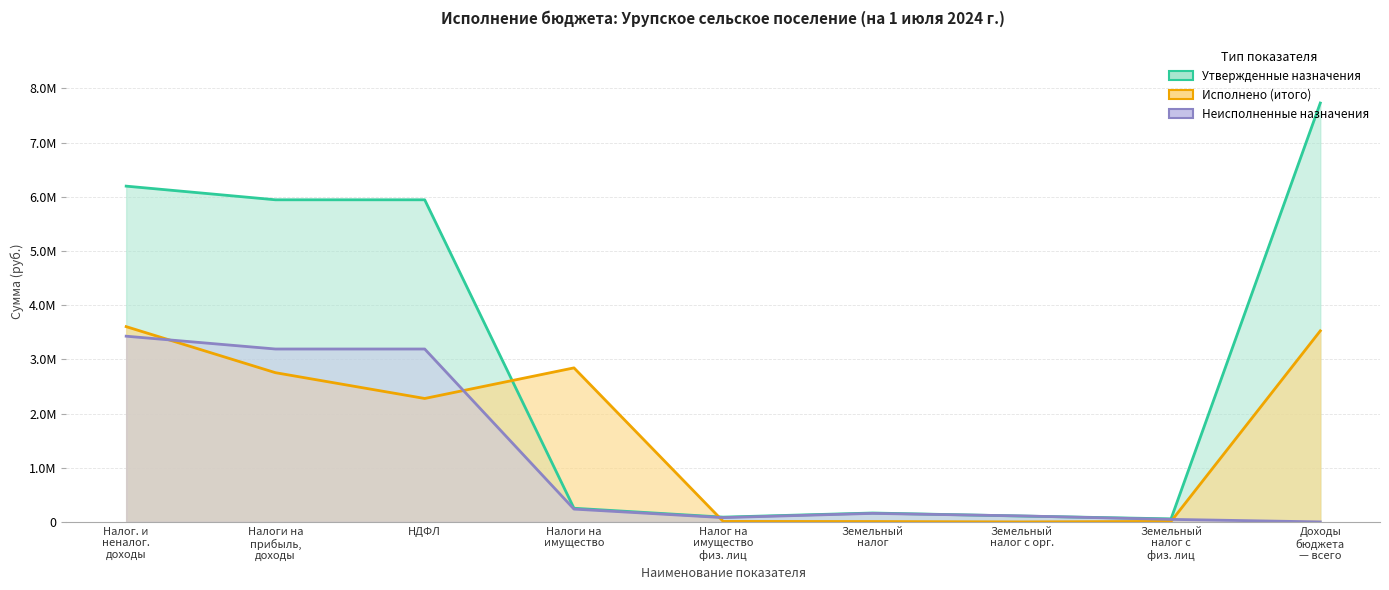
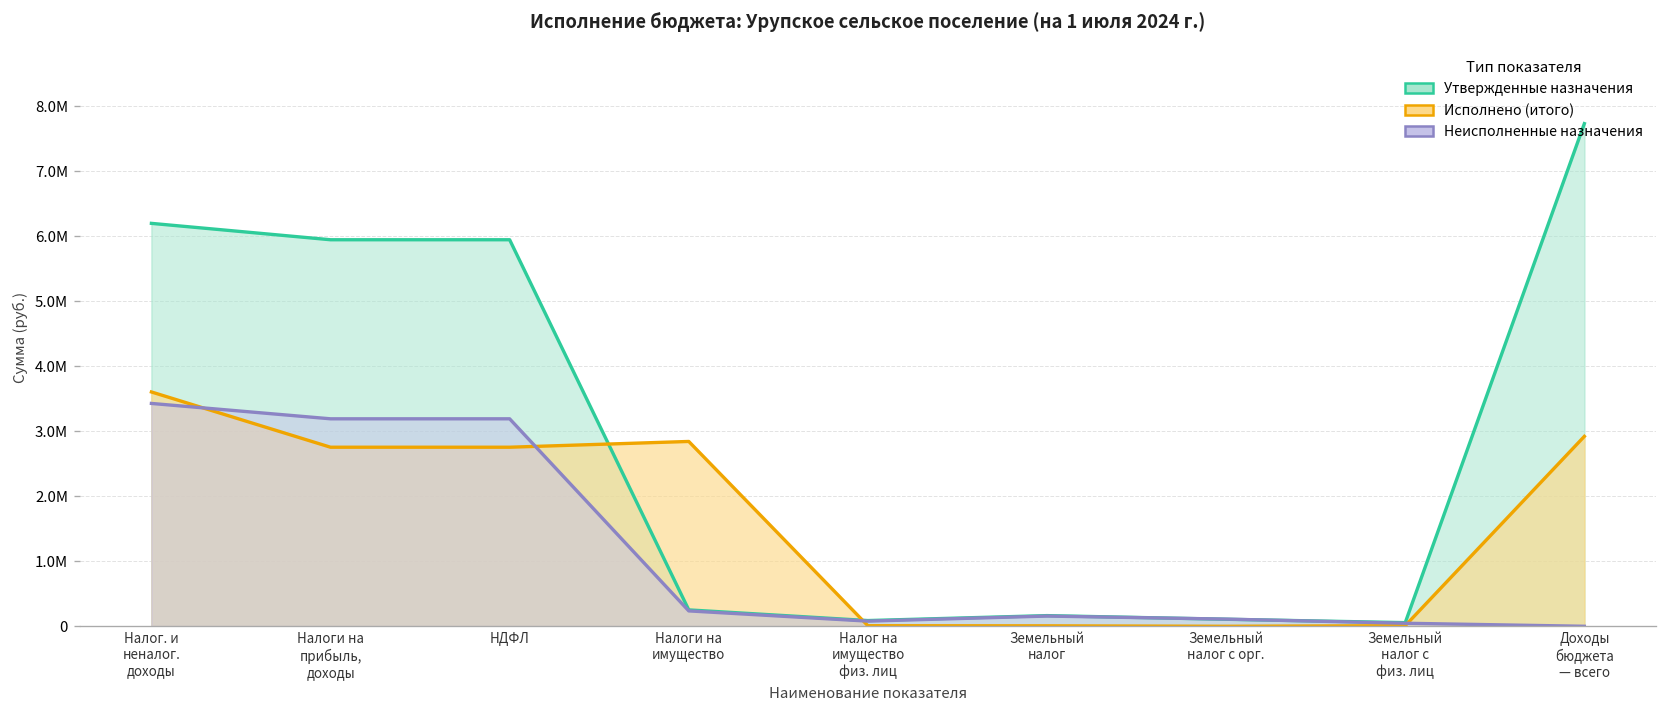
  {
    "Исполнено (итого)": {
      "Налог. и неналог. доходы": 3600000,
      "Налоги на прибыль, доходы": 2800000,
-     "НДФЛ": 2300000,
+     "НДФЛ": 2800000,
      "Налоги на имущество": 2800000,
      "Налог на имущество физ. лиц": 0,
      "Земельный налог": 0,
      "Земельный налог с орг.": 0,
-     "Доходы бюджета — всего": 3500000
+     "Доходы бюджета — всего": 2900000
    }
  }
